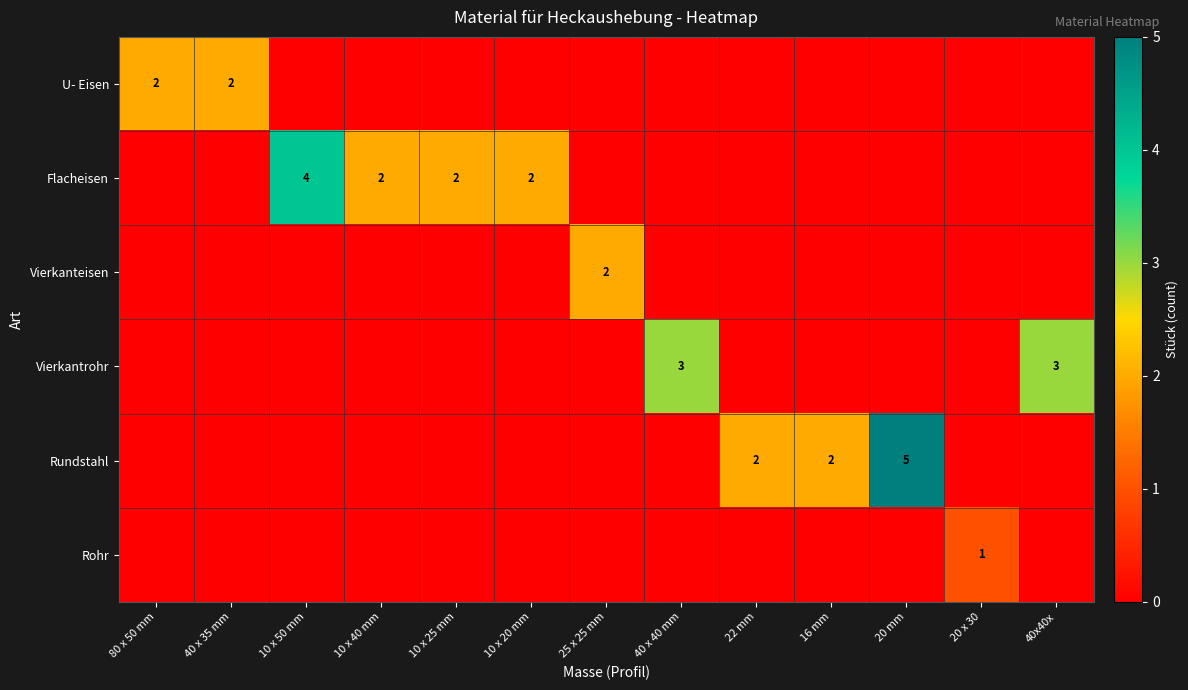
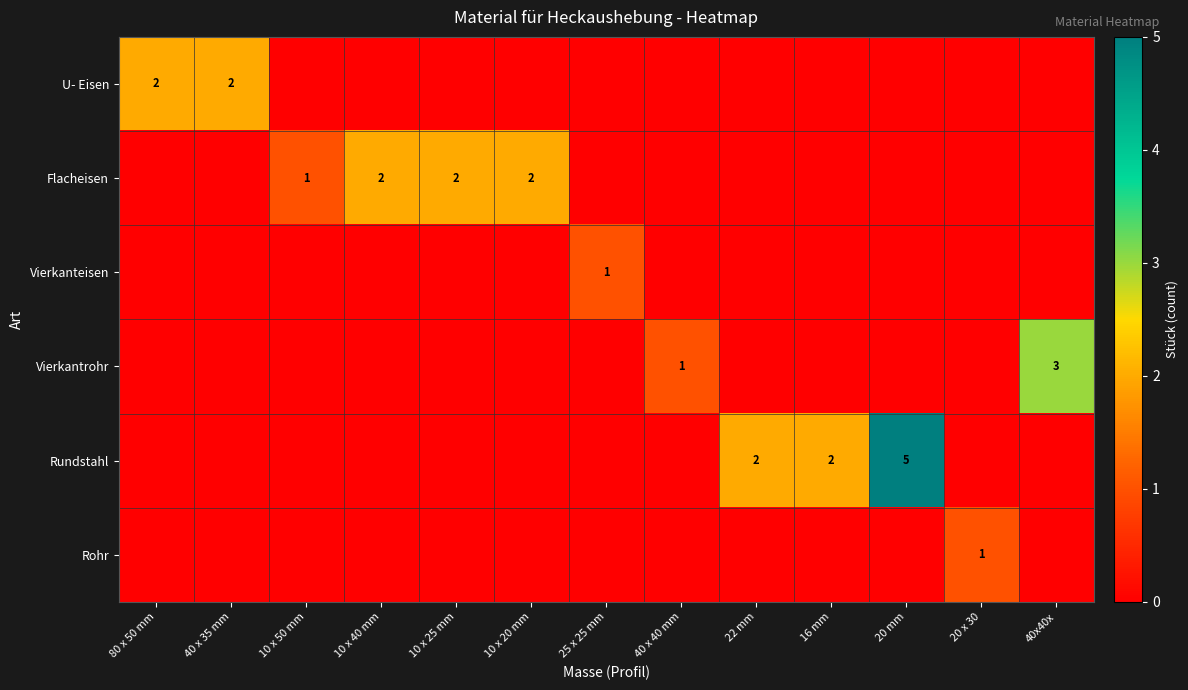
  {
    "U- Eisen": {
      "80 x 50 mm": 2,
      "40 x 35 mm": 2
    },
    "Flacheisen": {
-     "10 x 50 mm": 4,
+     "10 x 50 mm": 1,
      "10 x 40 mm": 2,
      "10 x 25 mm": 2,
      "10 x 20 mm": 2
    },
    "Vierkanteisen": {
-     "25 x 25 mm": 2
+     "25 x 25 mm": 1
    },
    "Vierkantrohr": {
-     "40 x 40 mm": 3,
+     "40 x 40 mm": 1,
      "40x40x": 3
    },
    "Rundstahl": {
      "22 mm": 2,
      "16 mm": 2,
      "20 mm": 5
    },
    "Rohr": {
      "20 x 30": 1
    }
  }
